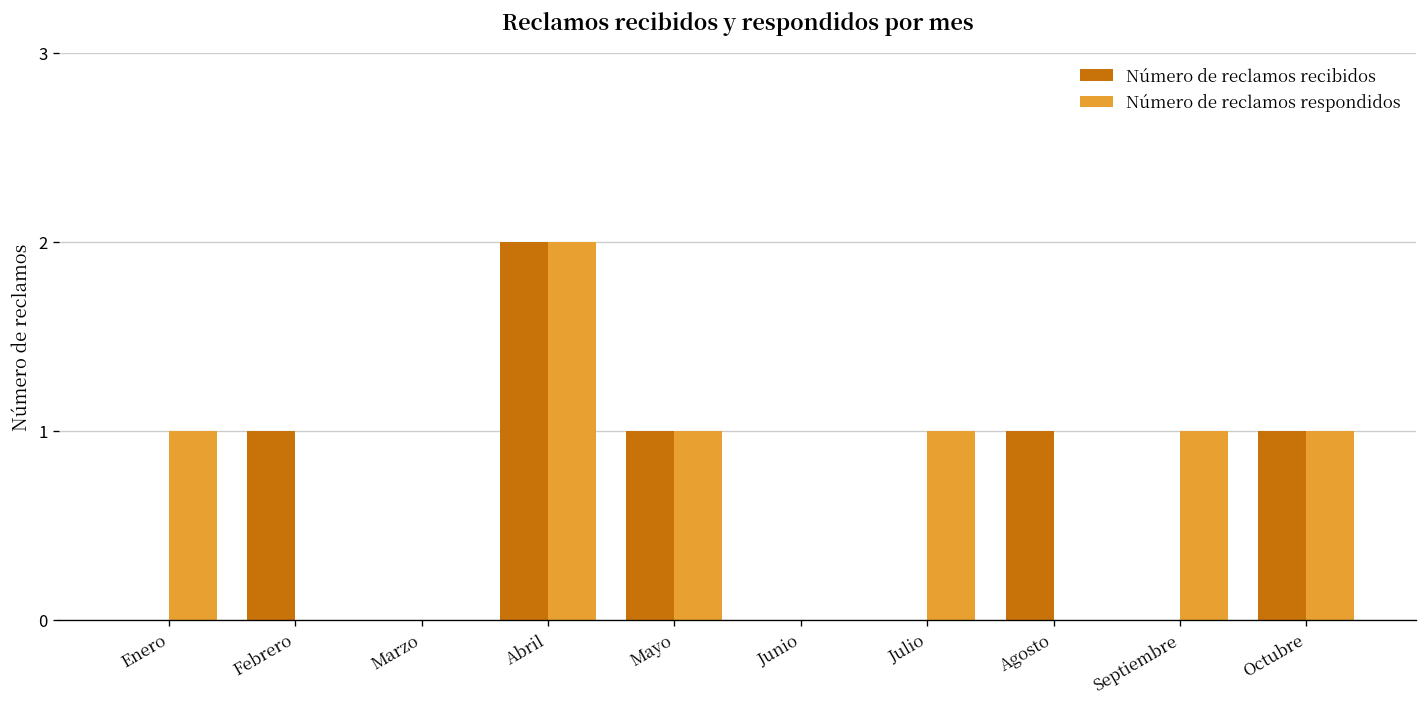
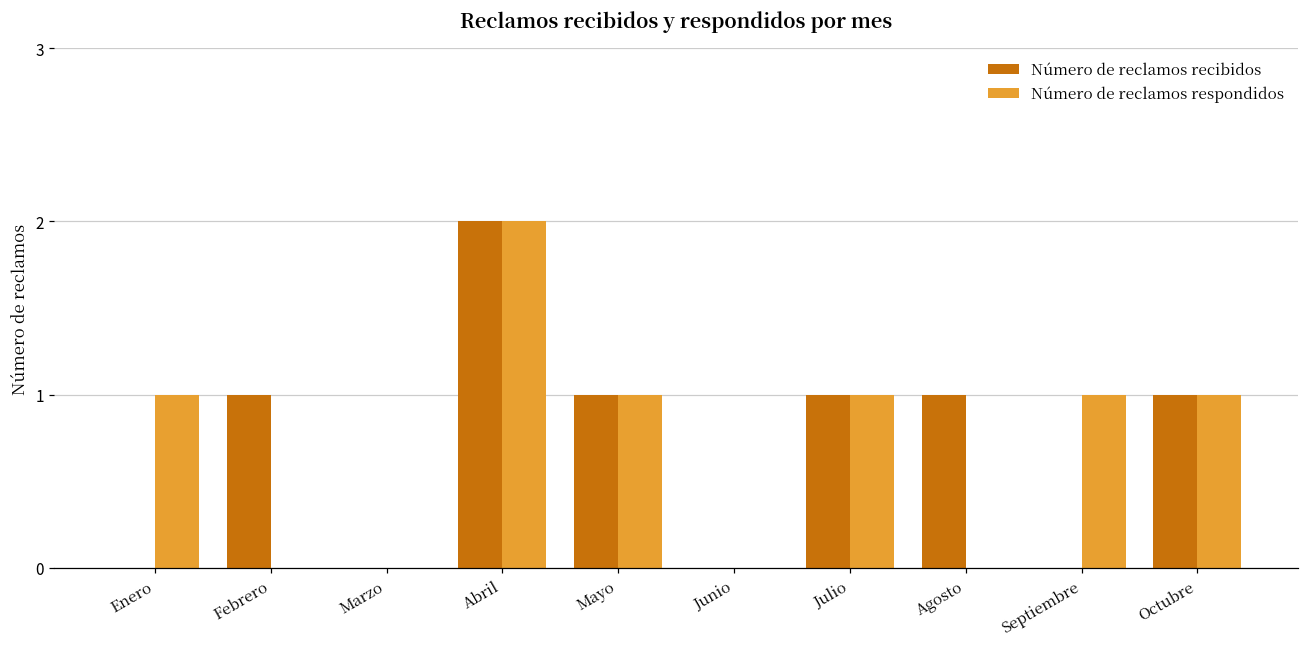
  {
    "Número de reclamos recibidos": {
      "Enero": 0,
      "Febrero": 1,
      "Marzo": 0,
      "Abril": 2,
      "Mayo": 1,
      "Junio": 0,
-     "Julio": 0,
+     "Julio": 1,
      "Agosto": 1,
      "Septiembre": 0,
      "Octubre": 1
    },
    "Número de reclamos respondidos": {
      "Enero": 1,
      "Febrero": 0,
      "Marzo": 0,
      "Abril": 2,
      "Mayo": 1,
      "Junio": 0,
      "Julio": 1,
      "Agosto": 0,
      "Septiembre": 1,
      "Octubre": 1
    }
  }
